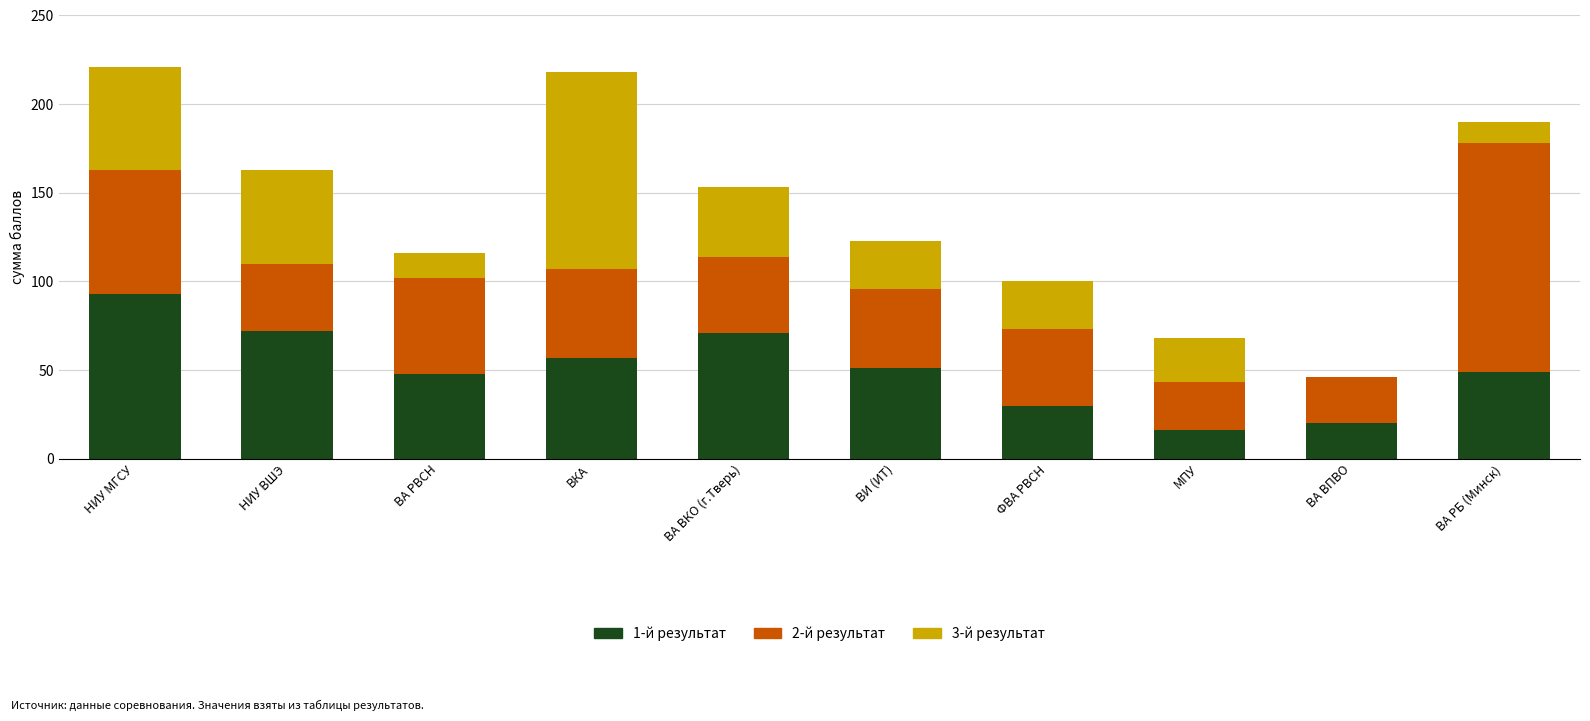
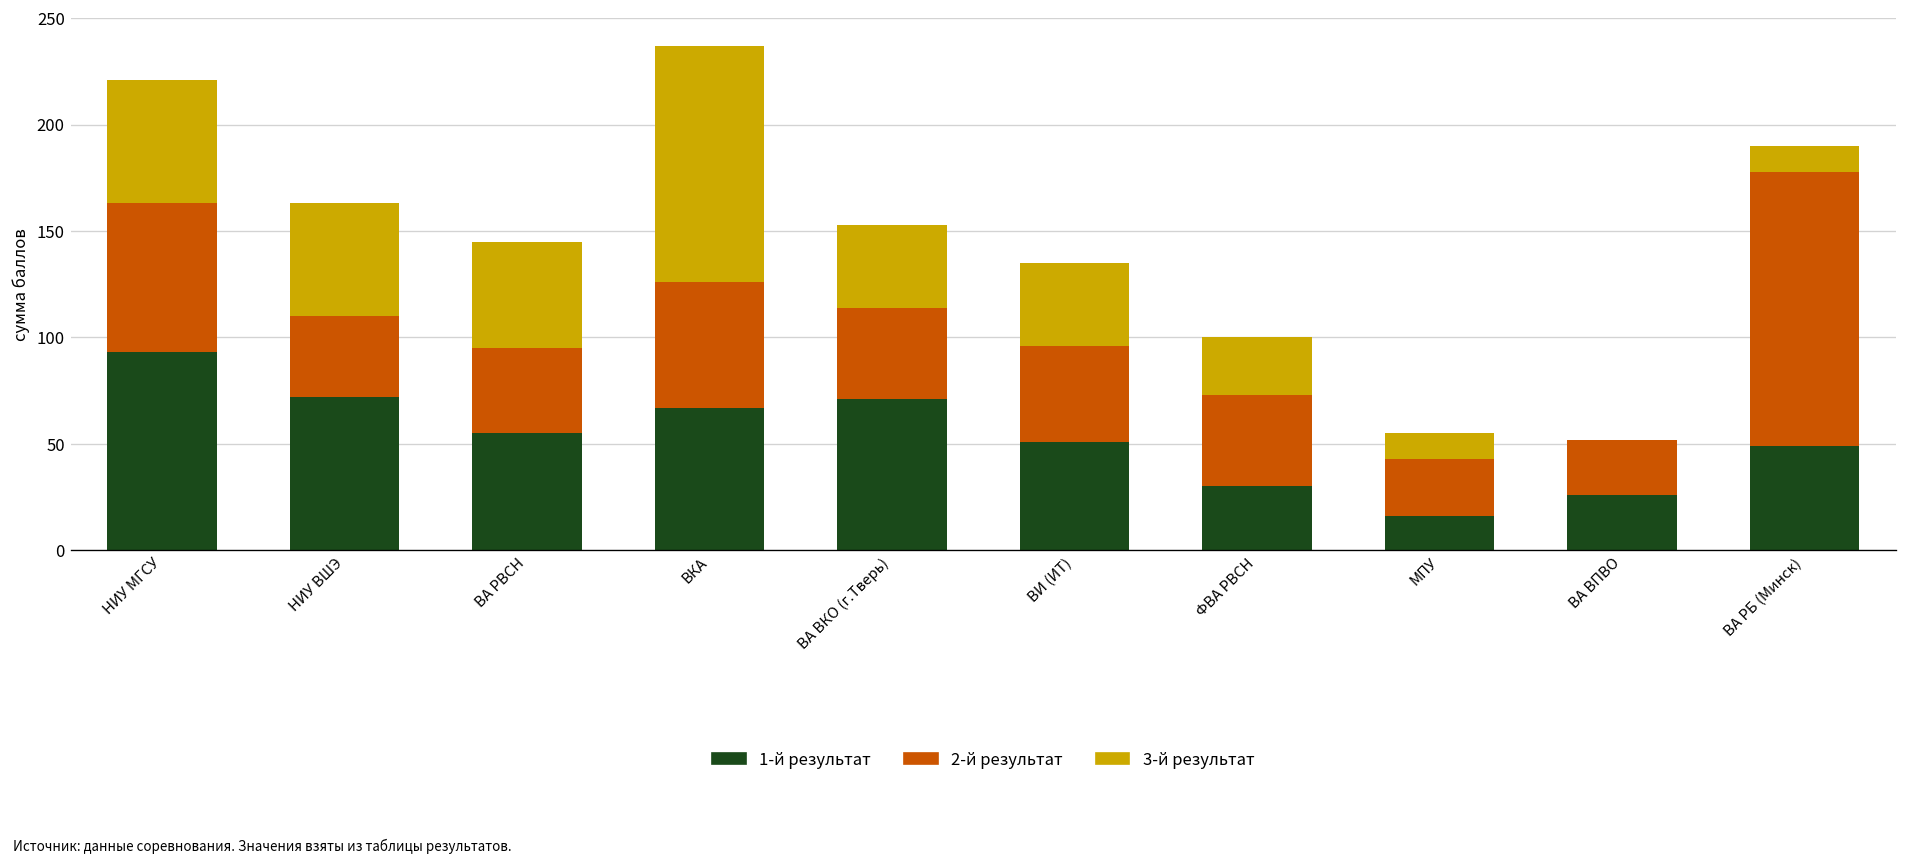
  {
    "1-й результат": {
      "НИУ МГСУ": 93,
      "НИУ ВШЭ": 72,
-     "ВА РВСН": 48,
-     "ВКА": 57,
+     "ВА РВСН": 55,
+     "ВКА": 67,
      "ВА ВКО (г.Тверь)": 71,
      "ВИ (ИТ)": 51,
      "ФВА РВСН": 30,
      "МПУ": 16,
-     "ВА ВПВО": 20,
+     "ВА ВПВО": 26,
      "ВА РБ (Минск)": 49
    },
    "2-й результат": {
      "НИУ МГСУ": 70,
      "НИУ ВШЭ": 38,
-     "ВА РВСН": 54,
-     "ВКА": 50,
+     "ВА РВСН": 40,
+     "ВКА": 59,
      "ВА ВКО (г.Тверь)": 43,
      "ВИ (ИТ)": 45,
      "ФВА РВСН": 43,
      "МПУ": 27,
      "ВА ВПВО": 26,
      "ВА РБ (Минск)": 129
    },
    "3-й результат": {
      "НИУ МГСУ": 58,
      "НИУ ВШЭ": 53,
-     "ВА РВСН": 14,
+     "ВА РВСН": 50,
      "ВКА": 111,
      "ВА ВКО (г.Тверь)": 39,
-     "ВИ (ИТ)": 27,
+     "ВИ (ИТ)": 39,
      "ФВА РВСН": 27,
-     "МПУ": 25,
+     "МПУ": 12,
      "ВА ВПВО": 0,
      "ВА РБ (Минск)": 12
    }
  }
